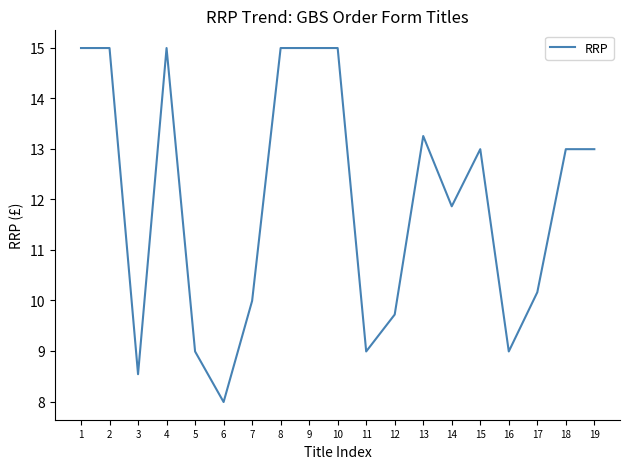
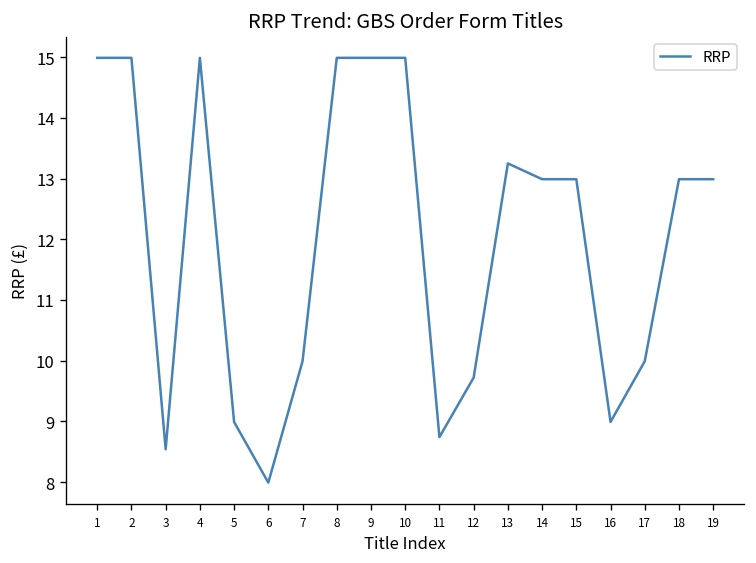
  {
    "1": 15.0,
    "2": 15.0,
    "3": 8.5,
    "4": 15.0,
    "5": 9.0,
    "6": 8.0,
    "7": 10.0,
    "8": 15.0,
    "9": 15.0,
    "10": 15.0,
-   "11": 9.0,
+   "11": 8.7,
    "12": 9.7,
    "13": 13.3,
-   "14": 11.9,
+   "14": 13.0,
    "15": 13.0,
    "16": 9.0,
-   "17": 10.2,
+   "17": 10.0,
    "18": 13.0,
    "19": 13.0
  }
